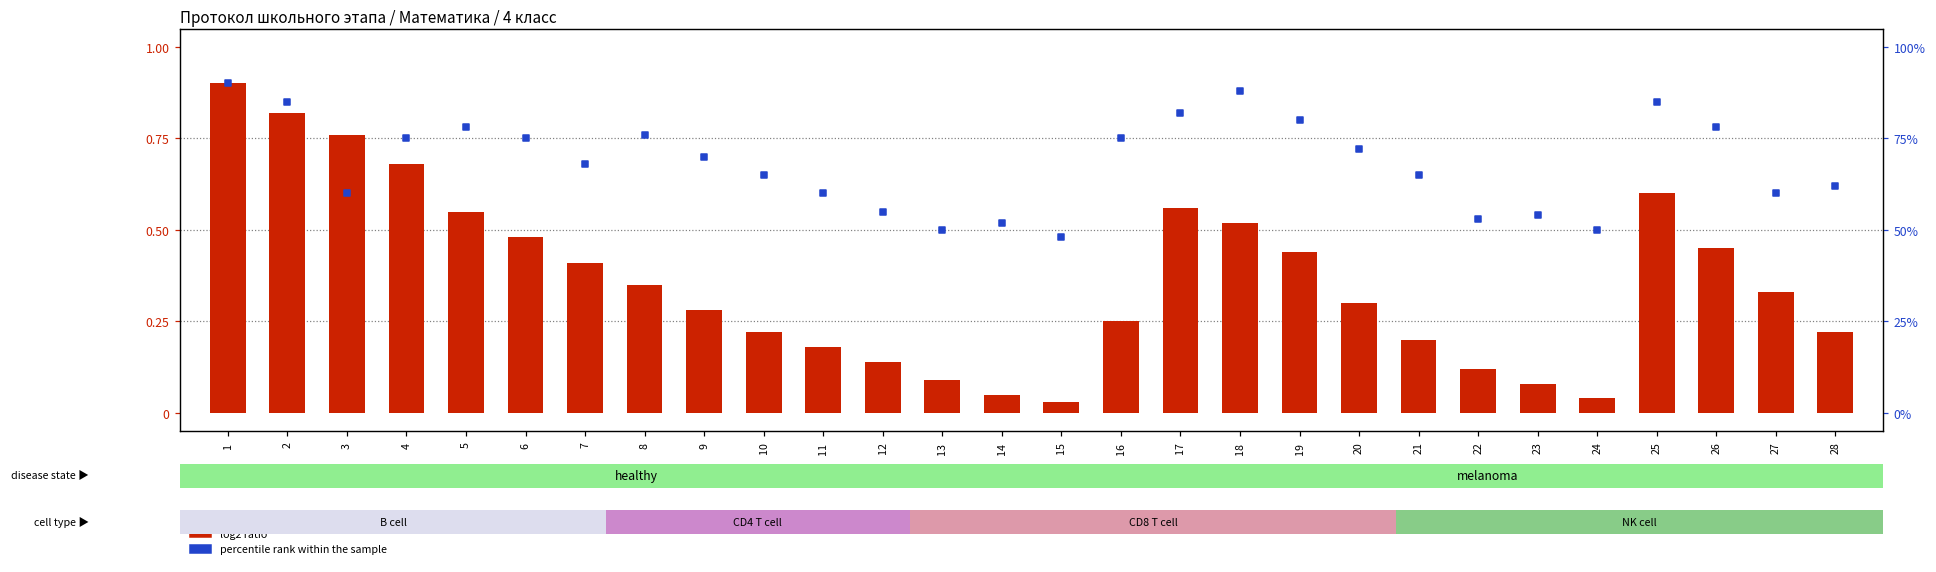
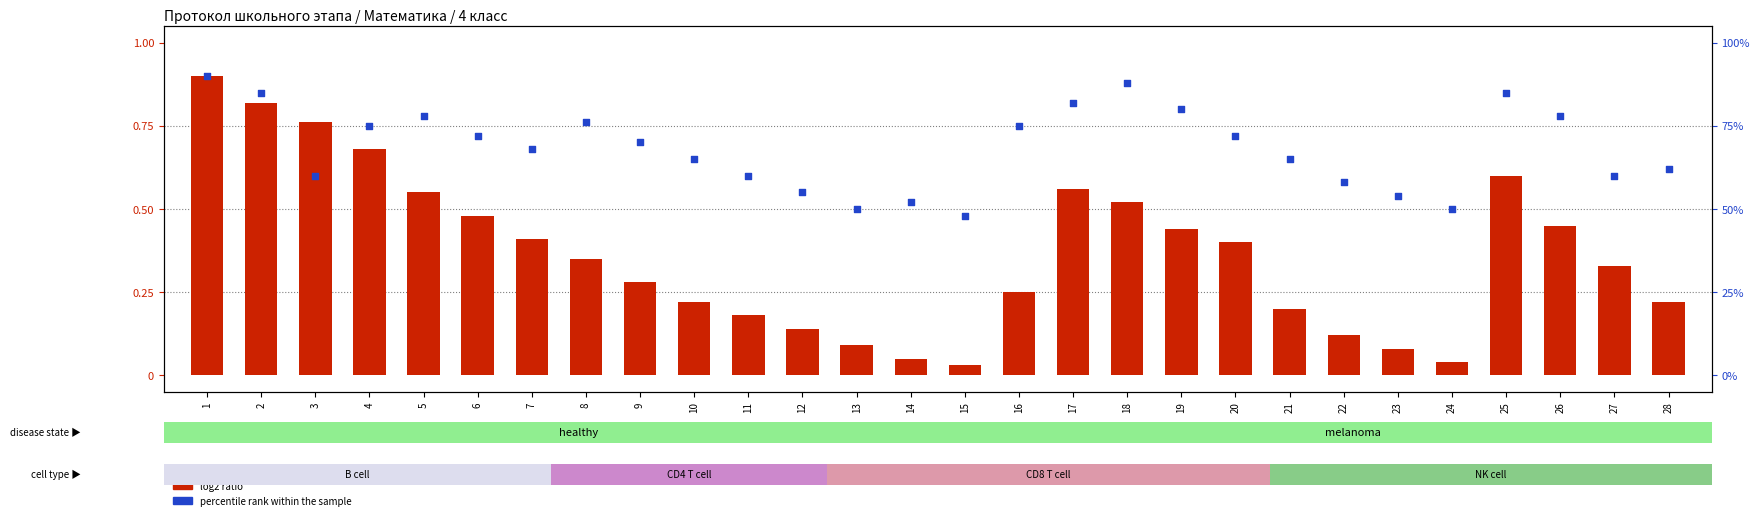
  {
    "log2 ratio": {
      "1": "0.9",
      "2": "0.82",
      "3": "0.76",
      "4": "0.68",
      "5": "0.55",
      "6": "0.48",
      "7": "0.41",
      "8": "0.35",
      "9": "0.28",
      "10": "0.22",
      "11": "0.18",
      "12": "0.14",
      "13": "0.09",
      "14": "0.05",
      "15": "0.03",
      "16": "0.25",
      "17": "0.56",
      "18": "0.52",
      "19": "0.44",
-     "20": "0.3",
+     "20": "0.4",
      "21": "0.2",
      "22": "0.12",
      "23": "0.08",
      "24": "0.04",
      "25": "0.6",
      "26": "0.45",
      "27": "0.33",
      "28": "0.22"
    },
    "percentile rank within the sample": {
-     "6": "75%",
-     "22": "53%"
+     "6": "72%",
+     "22": "58%"
    }
  }
